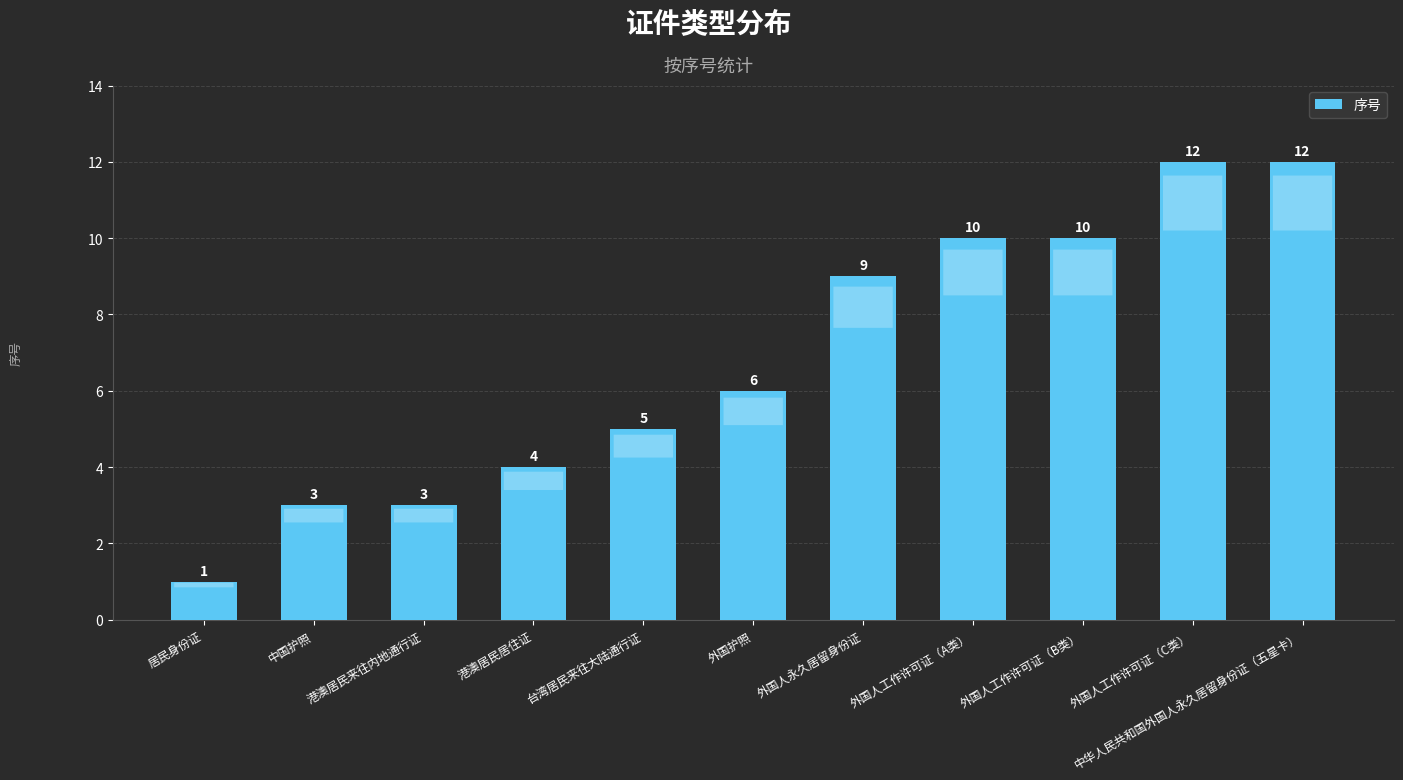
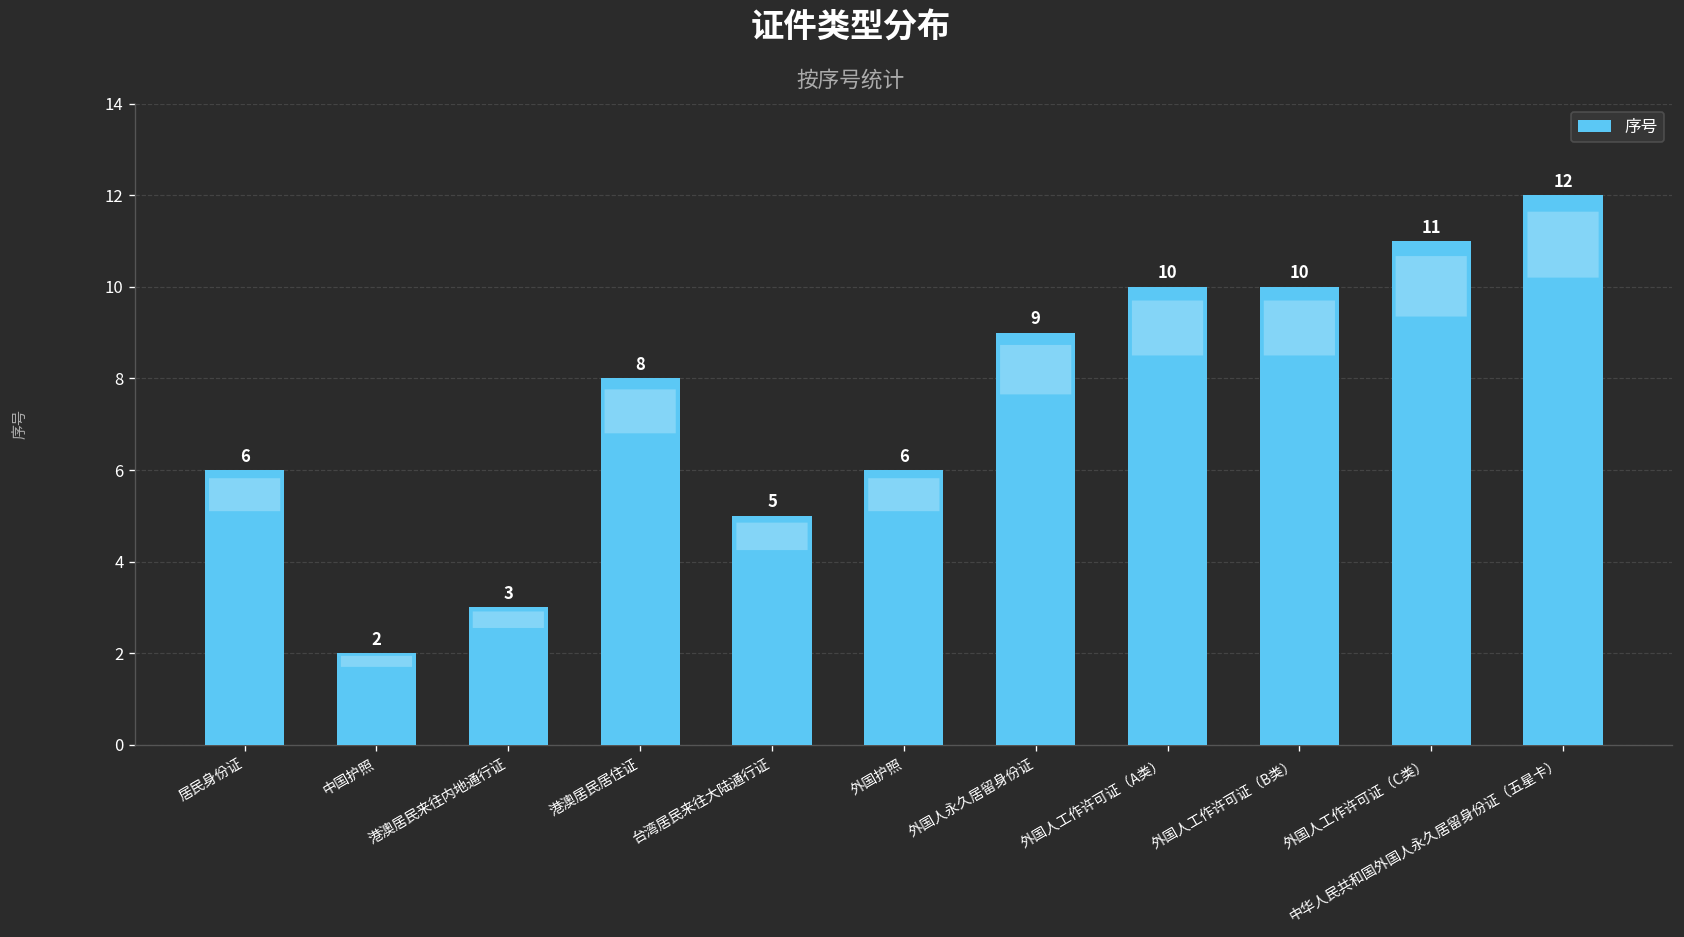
  {
-   "居民身份证": 1,
-   "中国护照": 3,
+   "居民身份证": 6,
+   "中国护照": 2,
    "港澳居民来往内地通行证": 3,
-   "港澳居民居住证": 4,
+   "港澳居民居住证": 8,
    "台湾居民来往大陆通行证": 5,
    "外国护照": 6,
    "外国人永久居留身份证": 9,
    "外国人工作许可证（A类）": 10,
    "外国人工作许可证（B类）": 10,
-   "外国人工作许可证（C类）": 12,
+   "外国人工作许可证（C类）": 11,
    "中华人民共和国外国人永久居留身份证（五星卡）": 12
  }
